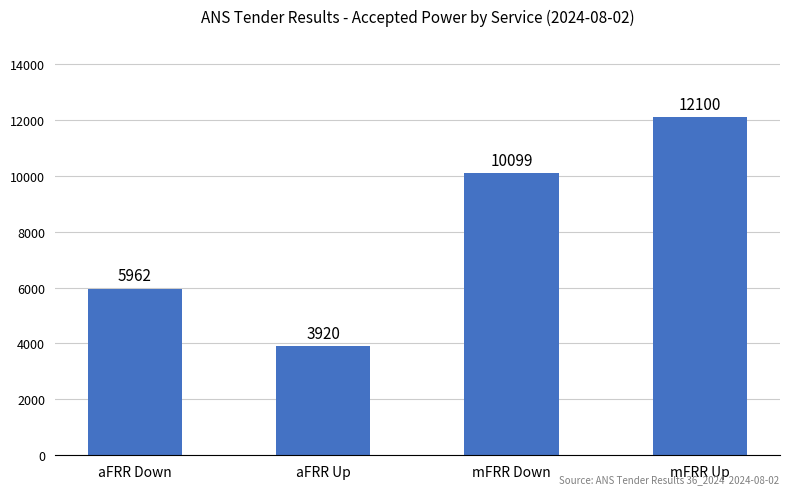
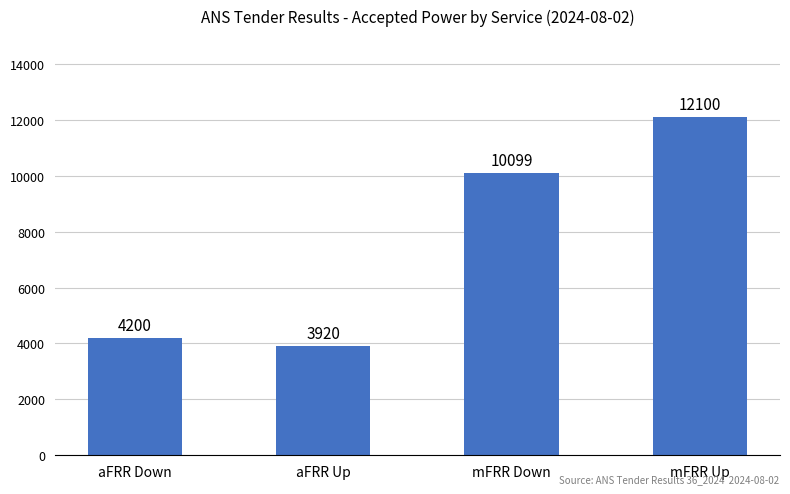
  {
-   "aFRR Down": 5962,
+   "aFRR Down": 4200,
    "aFRR Up": 3920,
    "mFRR Up": 12100
  }
